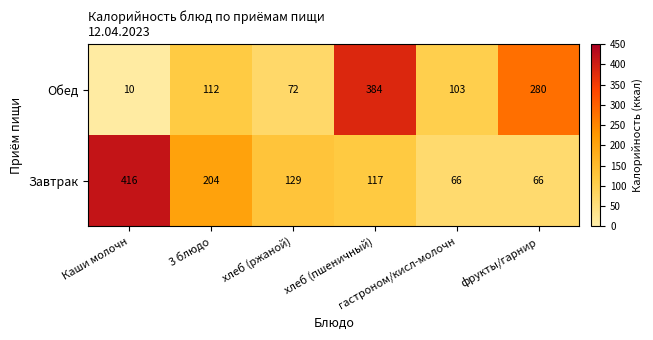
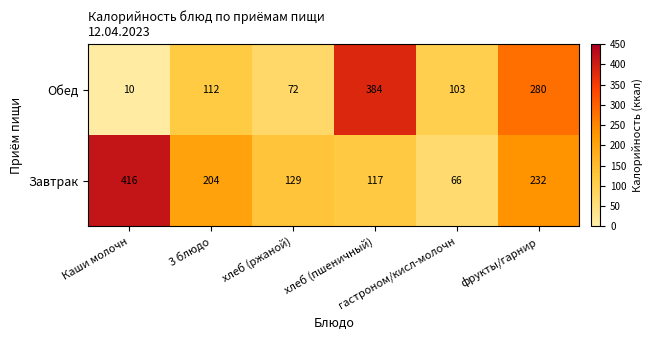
  {
    "Обед": {
      "Каши молочн": 10,
      "3 блюдо": 112,
      "хлеб (ржаной)": 72,
      "хлеб (пшеничный)": 384,
      "гастроном/кисл-молочн": 103,
      "фрукты/гарнир": 280
    },
    "Завтрак": {
      "Каши молочн": 416,
      "3 блюдо": 204,
      "хлеб (ржаной)": 129,
      "хлеб (пшеничный)": 117,
      "гастроном/кисл-молочн": 66,
-     "фрукты/гарнир": 66
+     "фрукты/гарнир": 232
    }
  }
